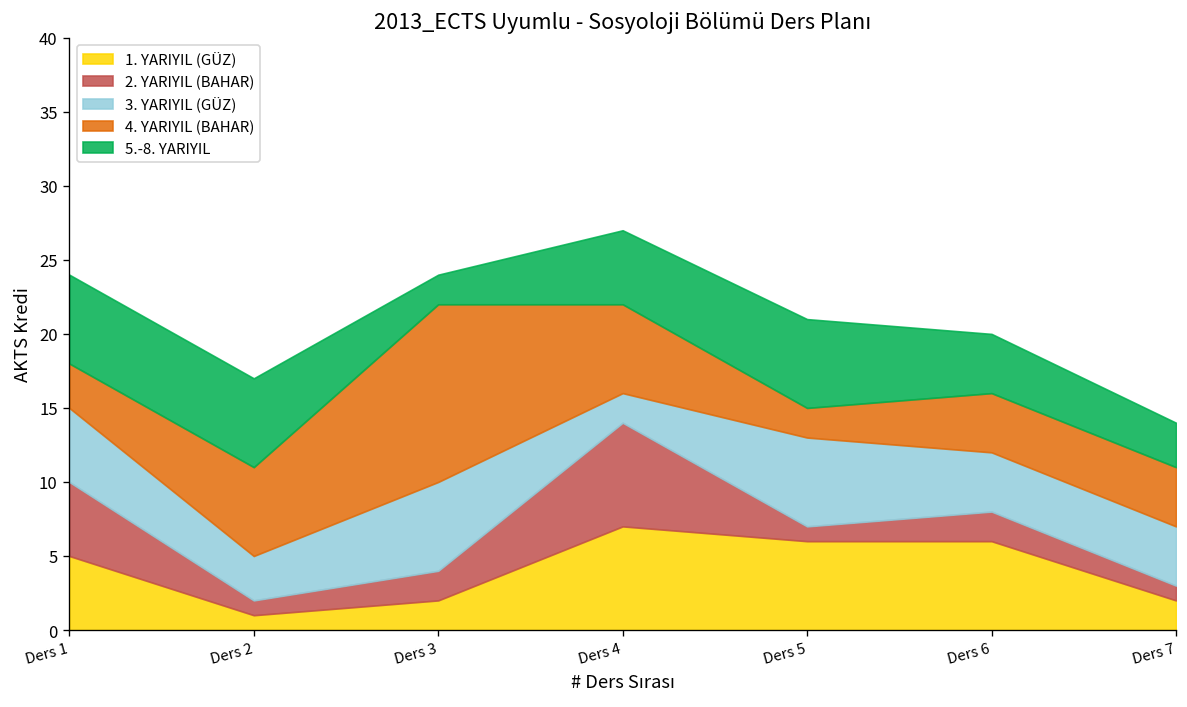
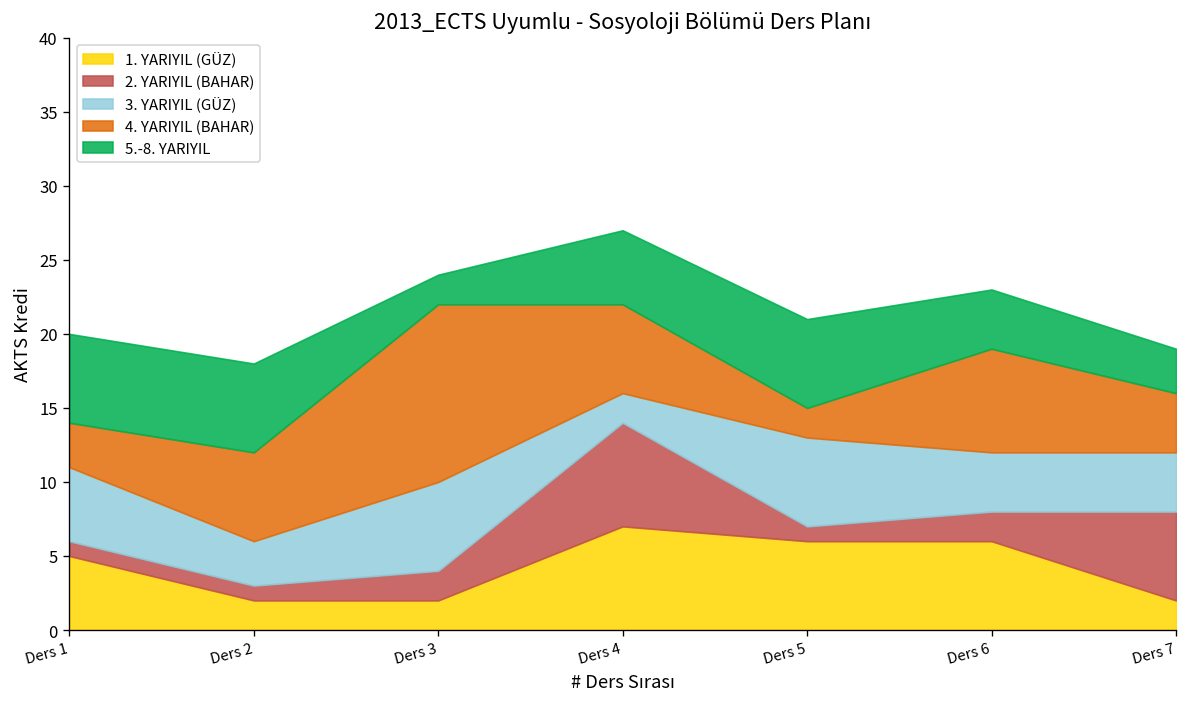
  {
    "1. YARIYIL (GÜZ)": {
      "Ders 1": 5,
-     "Ders 2": 1,
+     "Ders 2": 2,
      "Ders 3": 2,
      "Ders 4": 7,
      "Ders 5": 6,
      "Ders 6": 6,
      "Ders 7": 2
    },
    "2. YARIYIL (BAHAR)": {
-     "Ders 1": 5,
+     "Ders 1": 1,
      "Ders 2": 1,
      "Ders 3": 2,
      "Ders 4": 7,
      "Ders 5": 1,
      "Ders 6": 2,
-     "Ders 7": 1
+     "Ders 7": 6
    },
    "3. YARIYIL (GÜZ)": {
      "Ders 1": 5,
      "Ders 2": 3,
      "Ders 3": 6,
      "Ders 4": 2,
      "Ders 5": 6,
      "Ders 6": 4,
      "Ders 7": 4
    },
    "4. YARIYIL (BAHAR)": {
      "Ders 1": 3,
      "Ders 2": 6,
      "Ders 3": 12,
      "Ders 4": 6,
      "Ders 5": 2,
-     "Ders 6": 4,
+     "Ders 6": 7,
      "Ders 7": 4
    },
    "5.-8. YARIYIL": {
      "Ders 1": 6,
      "Ders 2": 6,
      "Ders 3": 2,
      "Ders 4": 5,
      "Ders 5": 6,
      "Ders 6": 4,
      "Ders 7": 3
    }
  }
